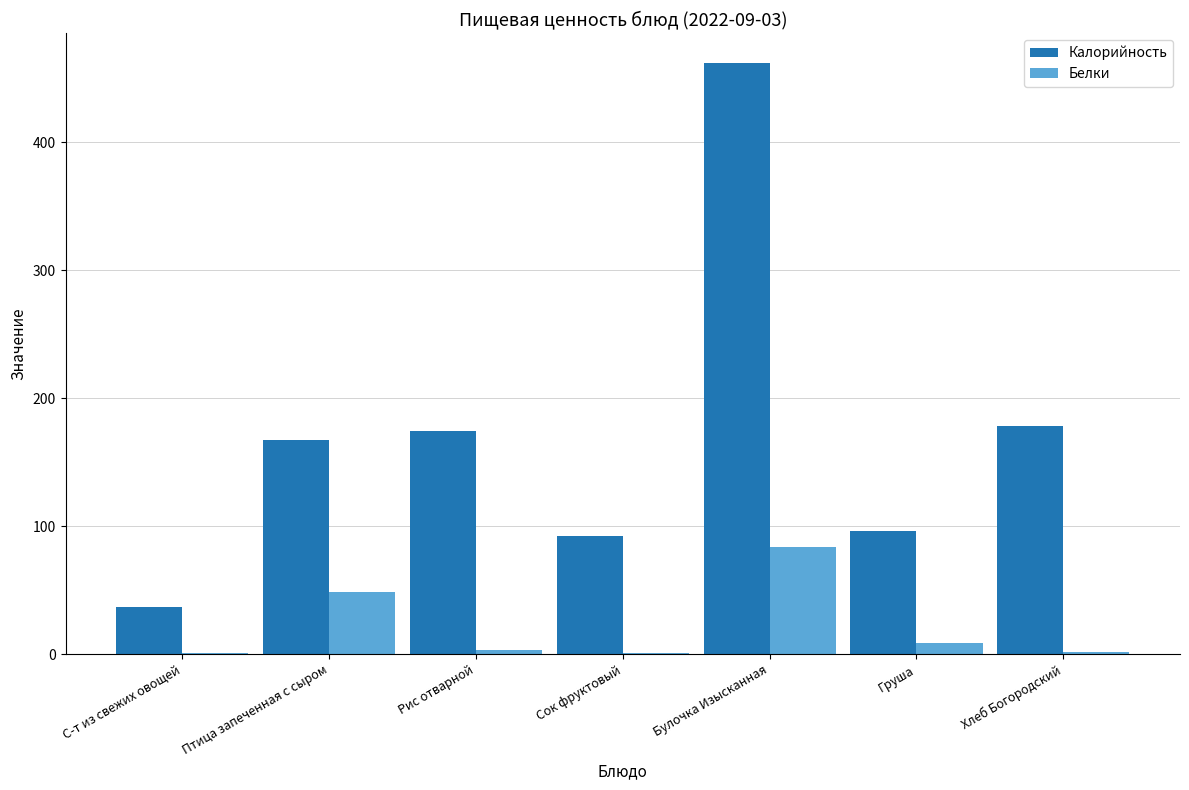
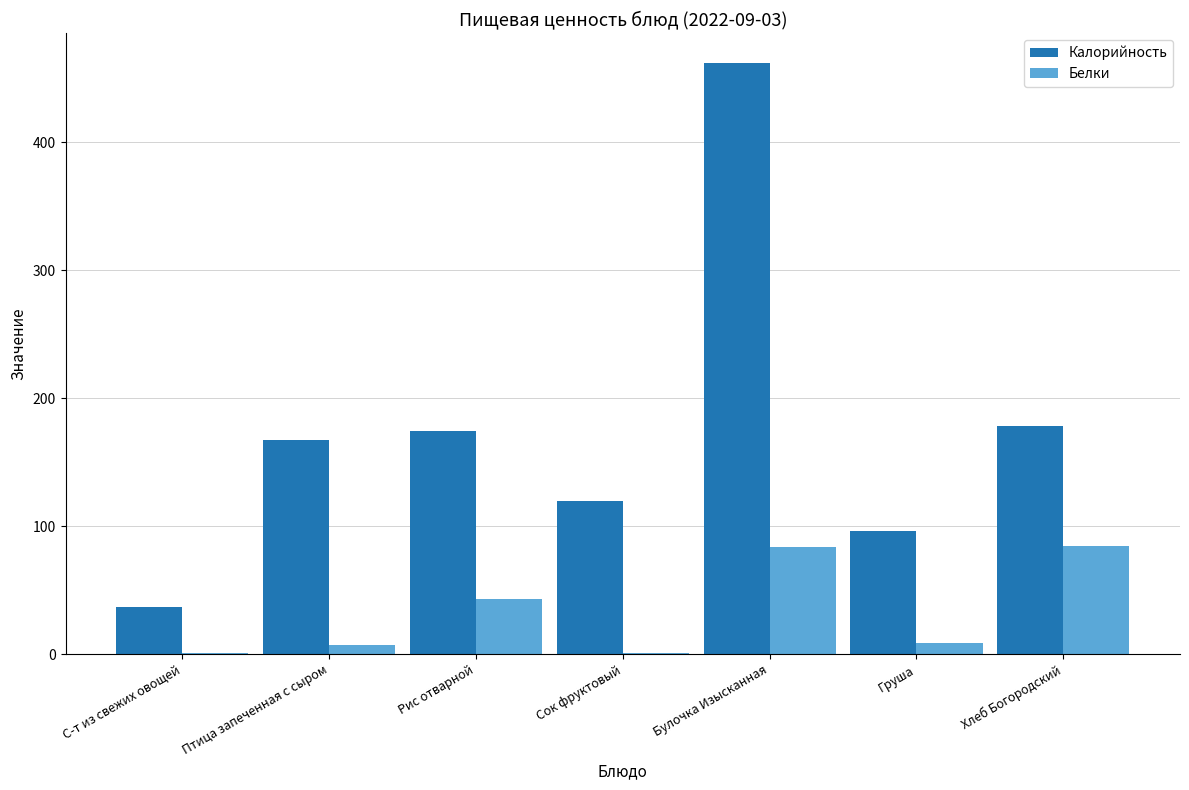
  {
    "Калорийность": {
      "С-т из свежих овощей": 37,
      "Птица запеченная с сыром": 167,
      "Рис отварной": 174,
-     "Сок фруктовый": 92,
+     "Сок фруктовый": 119,
      "Булочка Изысканная": 462,
      "Груша": 96,
      "Хлеб Богородский": 178
    },
    "Белки": {
-     "Птица запеченная с сыром": 49,
-     "Рис отварной": 3,
+     "Птица запеченная с сыром": 7,
+     "Рис отварной": 43,
      "Булочка Изысканная": 84,
      "Груша": 9,
-     "Хлеб Богородский": 2
+     "Хлеб Богородский": 85
    }
  }
